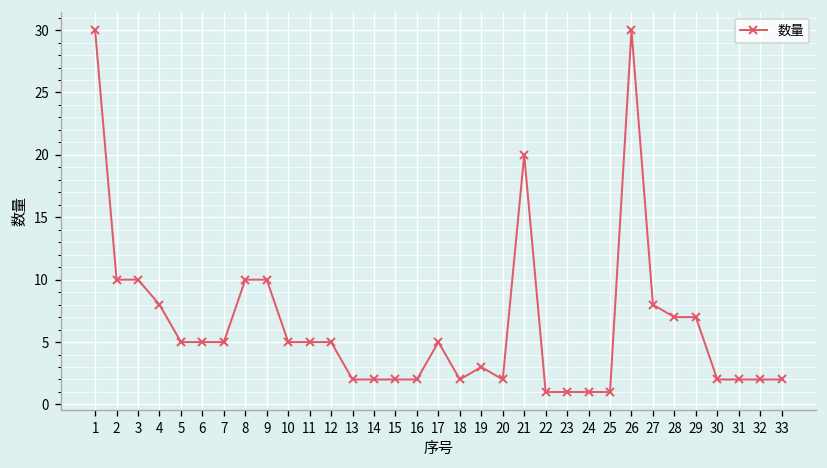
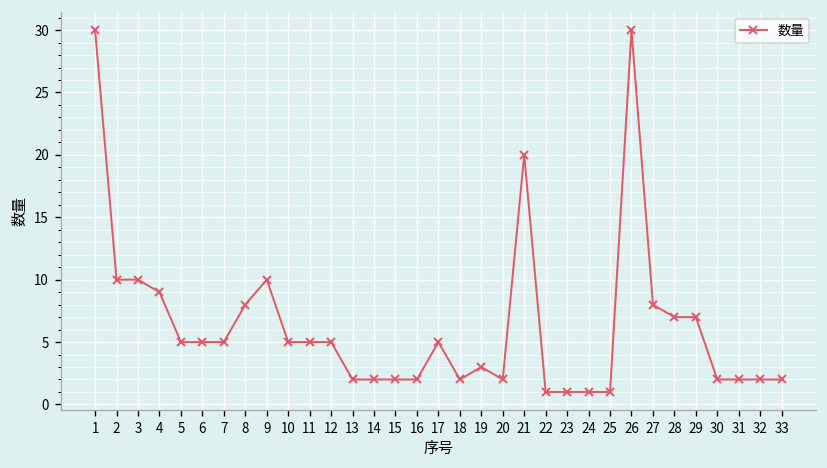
  {
    "1": 30,
    "2": 10,
    "3": 10,
-   "4": 8,
+   "4": 9,
    "5": 5,
    "6": 5,
    "7": 5,
-   "8": 10,
+   "8": 8,
    "9": 10,
    "10": 5,
    "11": 5,
    "12": 5,
    "13": 2,
    "14": 2,
    "15": 2,
    "16": 2,
    "17": 5,
    "18": 2,
    "19": 3,
    "20": 2,
    "21": 20,
    "22": 1,
    "23": 1,
    "24": 1,
    "25": 1,
    "26": 30,
    "27": 8,
    "28": 7,
    "29": 7,
    "30": 2,
    "31": 2,
    "32": 2,
    "33": 2
  }
